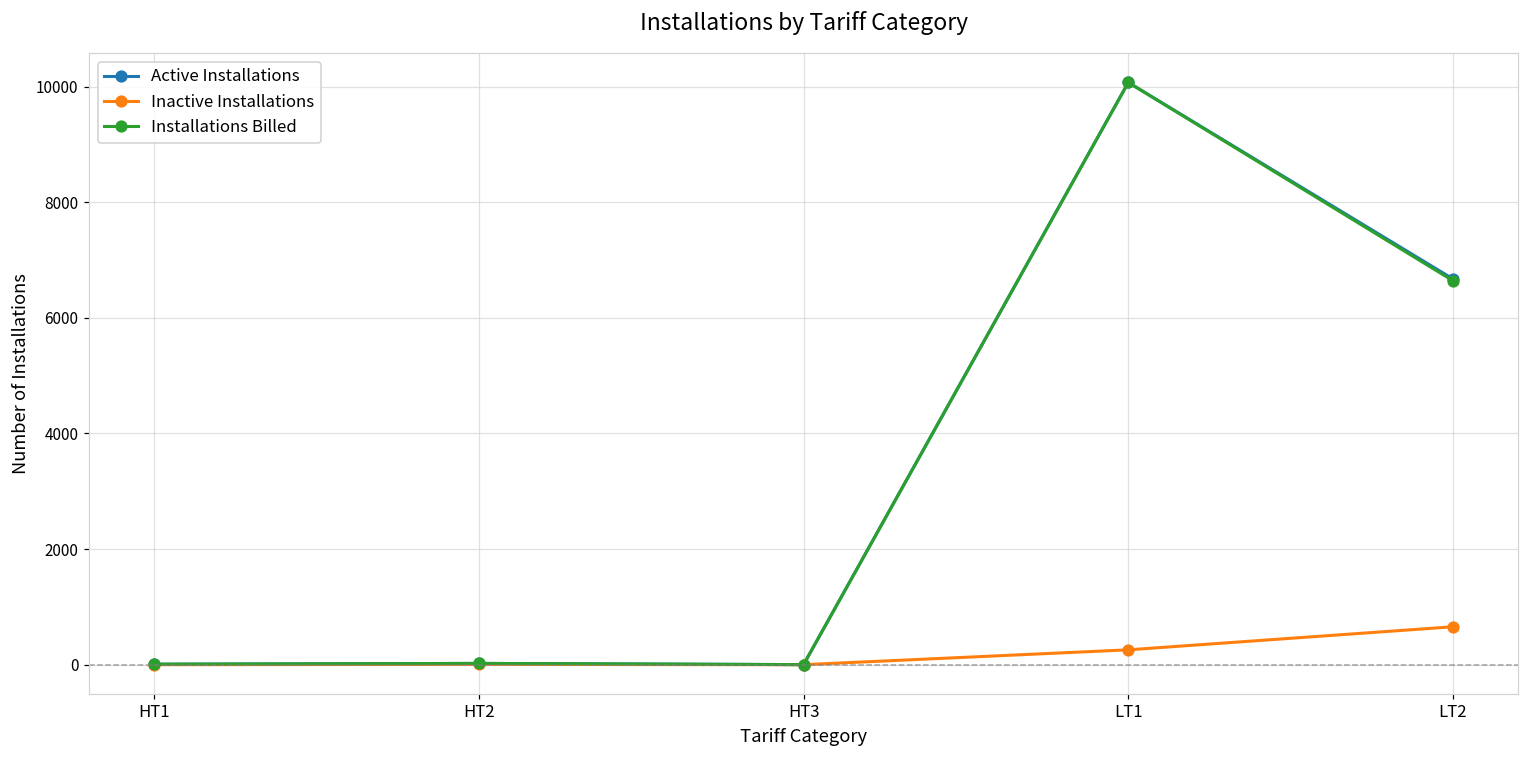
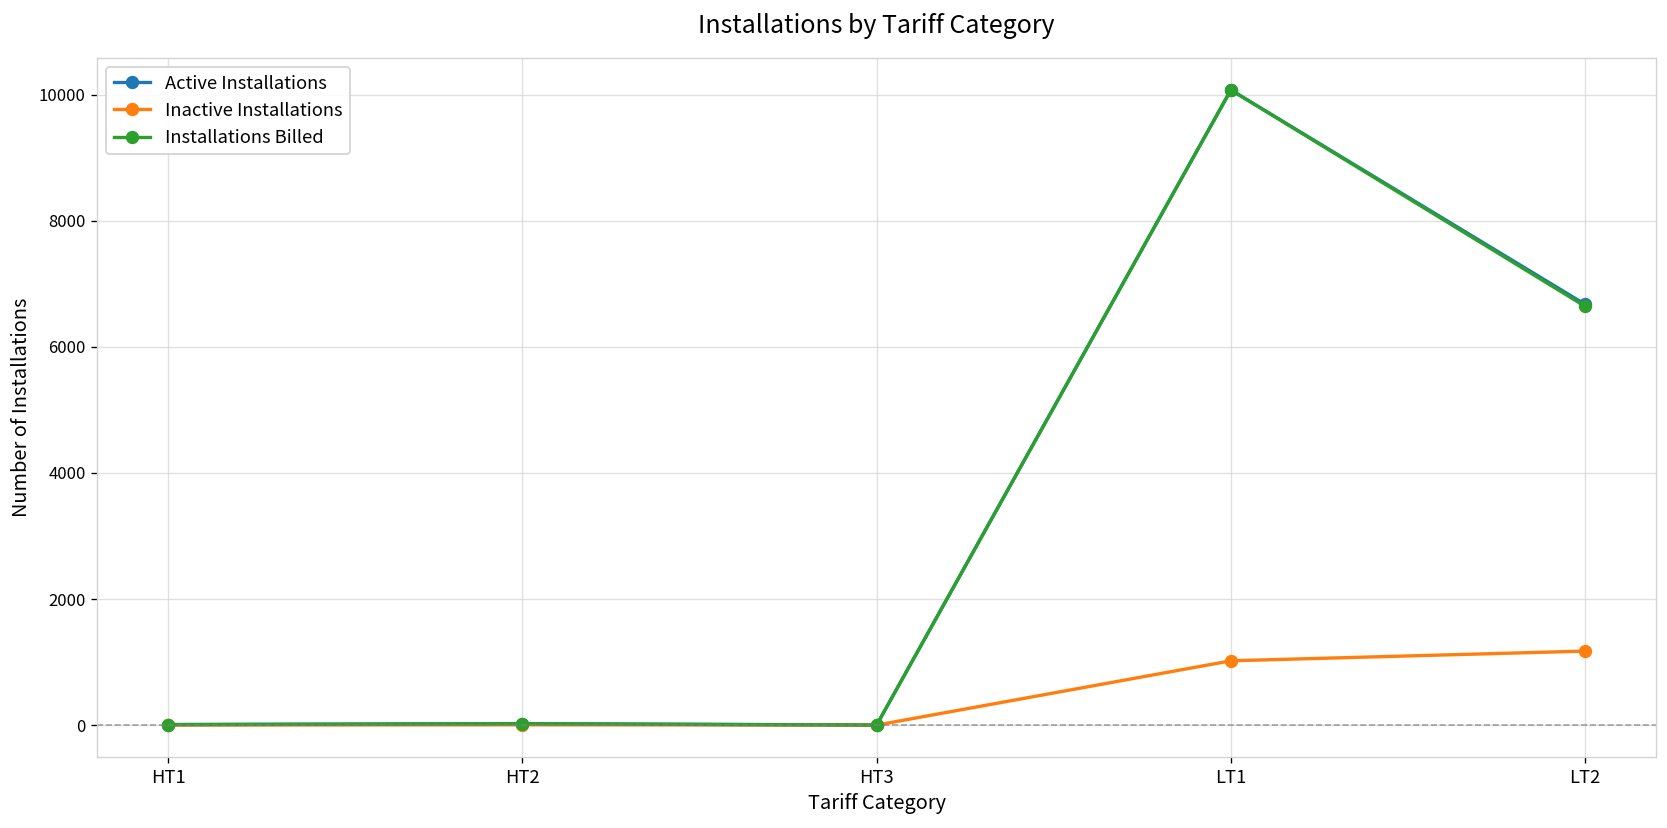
  {
    "Inactive Installations": {
-     "LT1": 300,
-     "LT2": 700
+     "LT1": 1000,
+     "LT2": 1200
    }
  }
